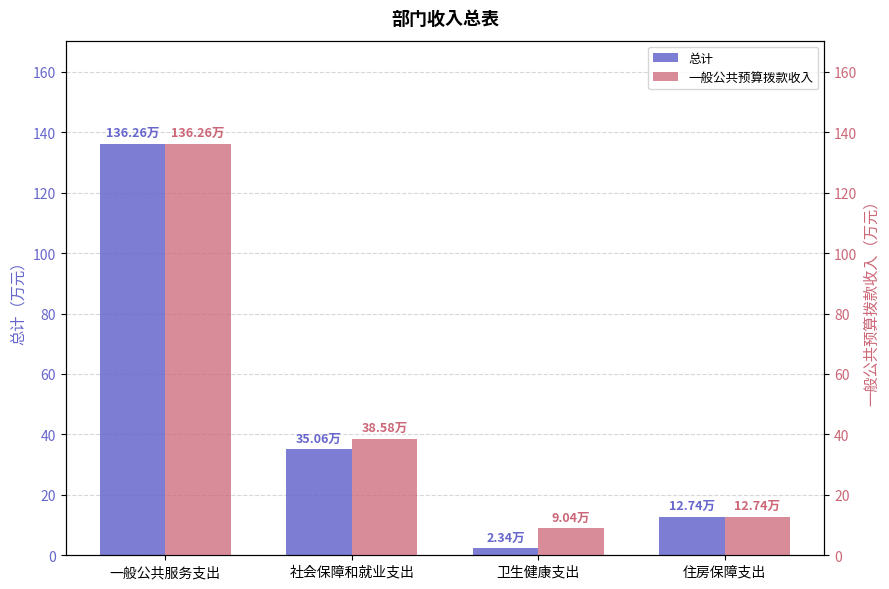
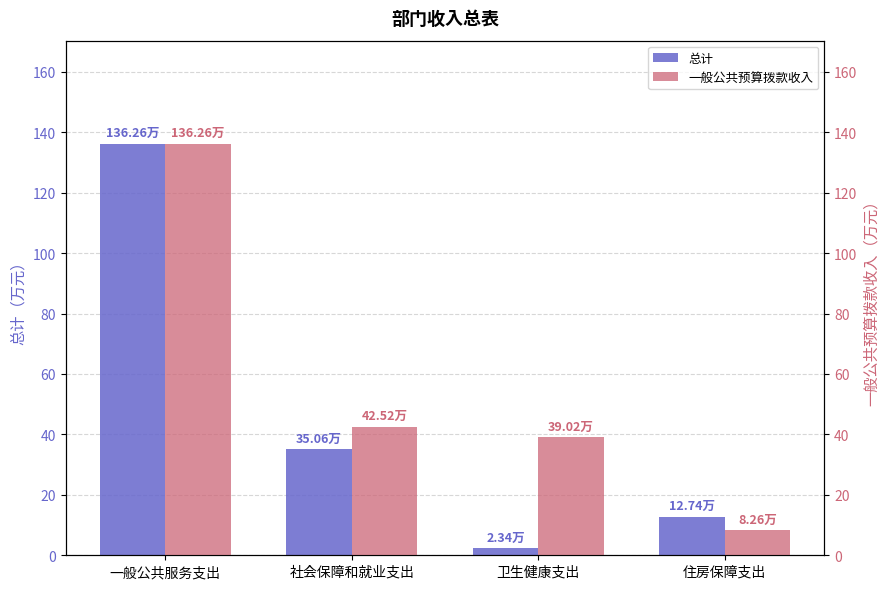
  {
    "总计": {
      "一般公共服务支出": "136.26万",
      "社会保障和就业支出": "35.06万",
      "卫生健康支出": "2.34万",
      "住房保障支出": "12.74万"
    },
    "一般公共预算拨款收入": {
      "一般公共服务支出": "136.26万",
-     "社会保障和就业支出": "38.58万",
-     "卫生健康支出": "9.04万",
-     "住房保障支出": "12.74万"
+     "社会保障和就业支出": "42.52万",
+     "卫生健康支出": "39.02万",
+     "住房保障支出": "8.26万"
    }
  }
